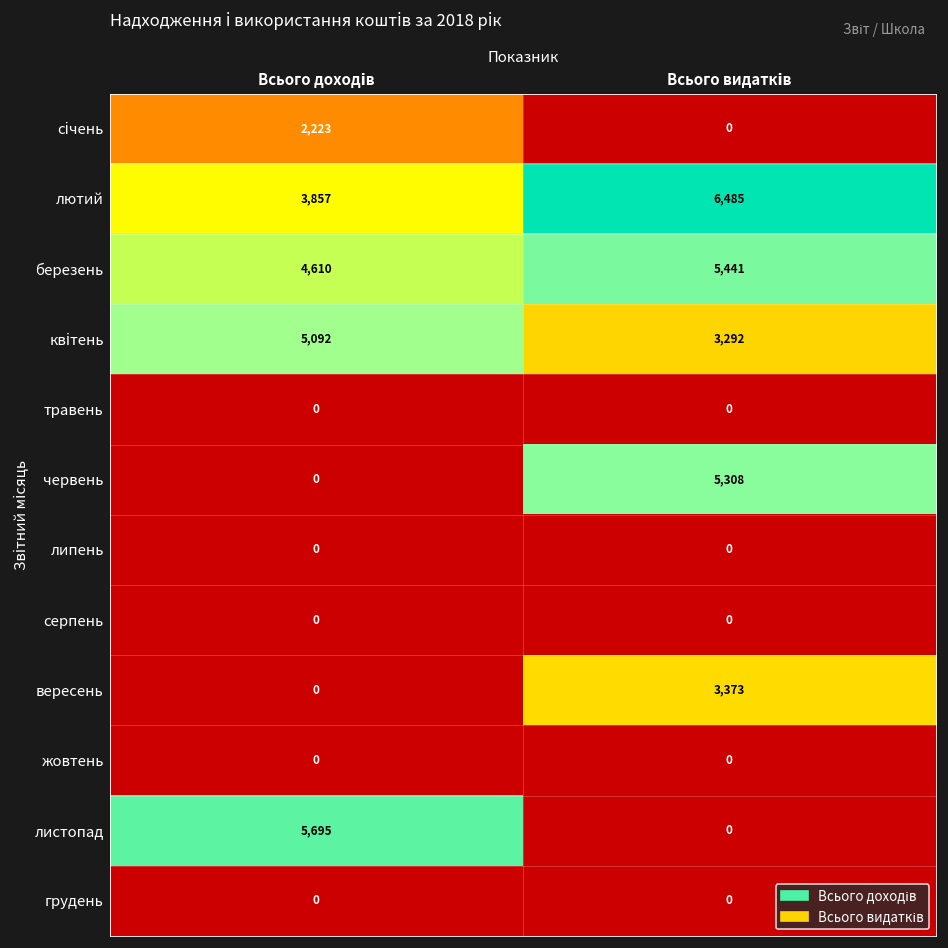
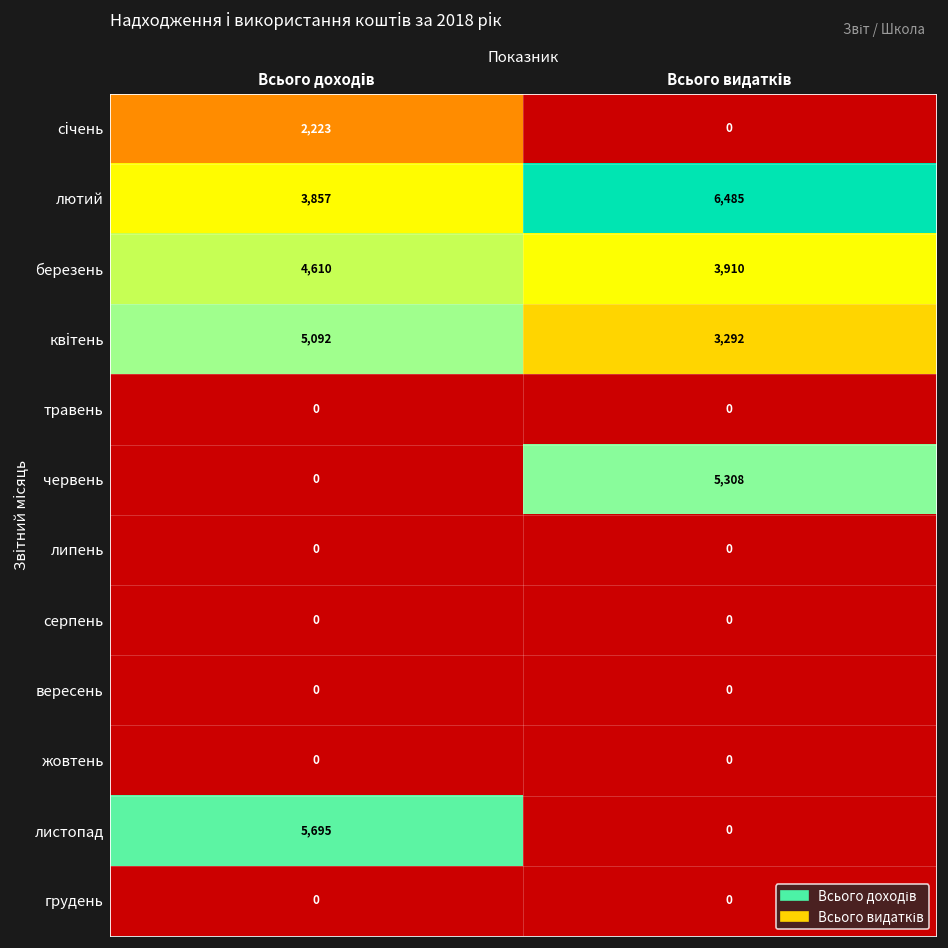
  {
    "січень": {
      "Всього доходів": "2,223",
      "Всього видатків": "0"
    },
    "лютий": {
      "Всього доходів": "3,857",
      "Всього видатків": "6,485"
    },
    "березень": {
      "Всього доходів": "4,610",
-     "Всього видатків": "5,441"
+     "Всього видатків": "3,910"
    },
    "квітень": {
      "Всього доходів": "5,092",
      "Всього видатків": "3,292"
    },
    "травень": {
      "Всього доходів": "0",
      "Всього видатків": "0"
    },
    "червень": {
      "Всього доходів": "0",
      "Всього видатків": "5,308"
    },
    "липень": {
      "Всього доходів": "0",
      "Всього видатків": "0"
    },
    "серпень": {
      "Всього доходів": "0",
      "Всього видатків": "0"
    },
    "вересень": {
      "Всього доходів": "0",
-     "Всього видатків": "3,373"
+     "Всього видатків": "0"
    },
    "жовтень": {
      "Всього доходів": "0",
      "Всього видатків": "0"
    },
    "листопад": {
      "Всього доходів": "5,695",
      "Всього видатків": "0"
    },
    "грудень": {
      "Всього доходів": "0",
      "Всього видатків": "0"
    }
  }
